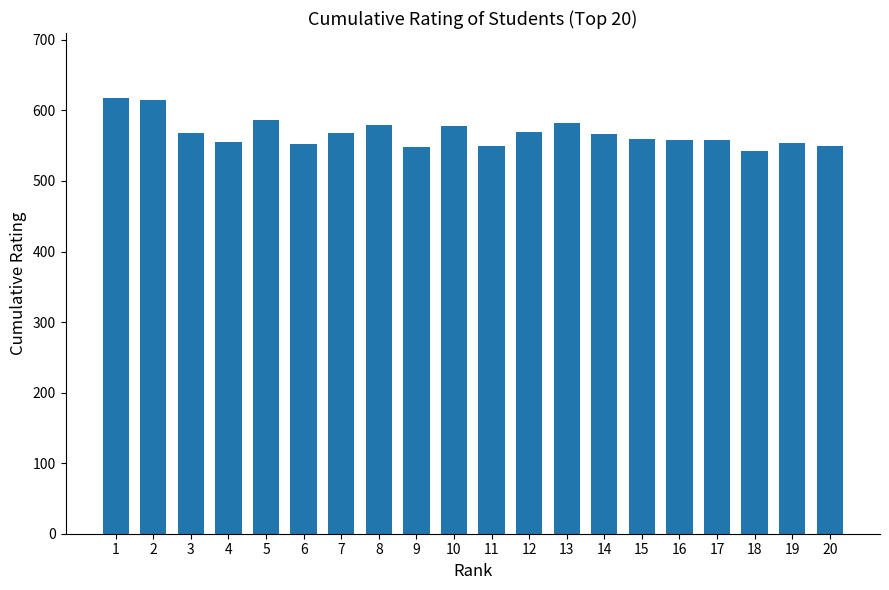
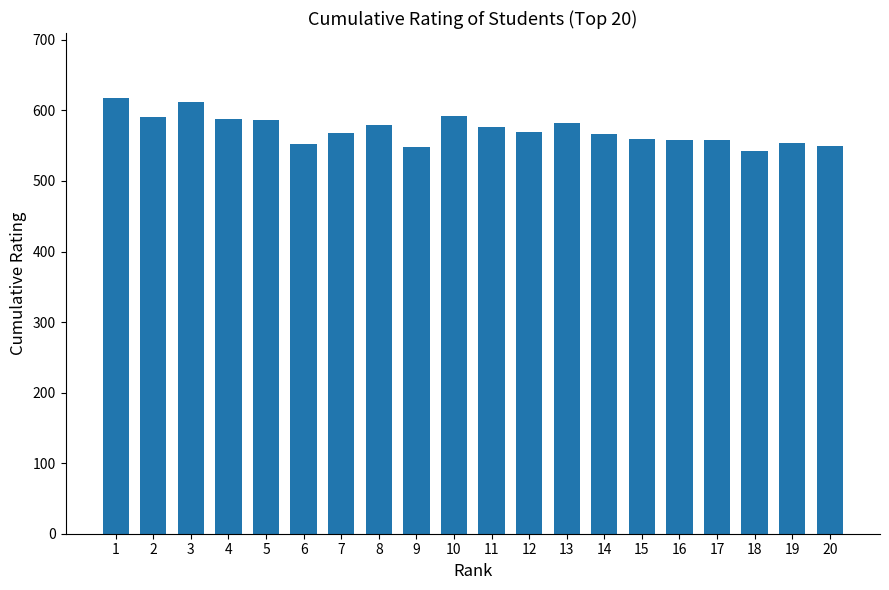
  {
    "1": 620,
-   "2": 610,
-   "3": 570,
-   "4": 560,
+   "2": 590,
+   "3": 610,
+   "4": 590,
    "5": 590,
    "6": 550,
    "7": 570,
    "8": 580,
    "9": 550,
-   "10": 580,
-   "11": 550,
+   "10": 590,
+   "11": 580,
    "12": 570,
    "13": 580,
    "14": 570,
    "15": 560,
    "16": 560,
    "17": 560,
    "18": 540,
    "19": 550,
    "20": 550
  }
